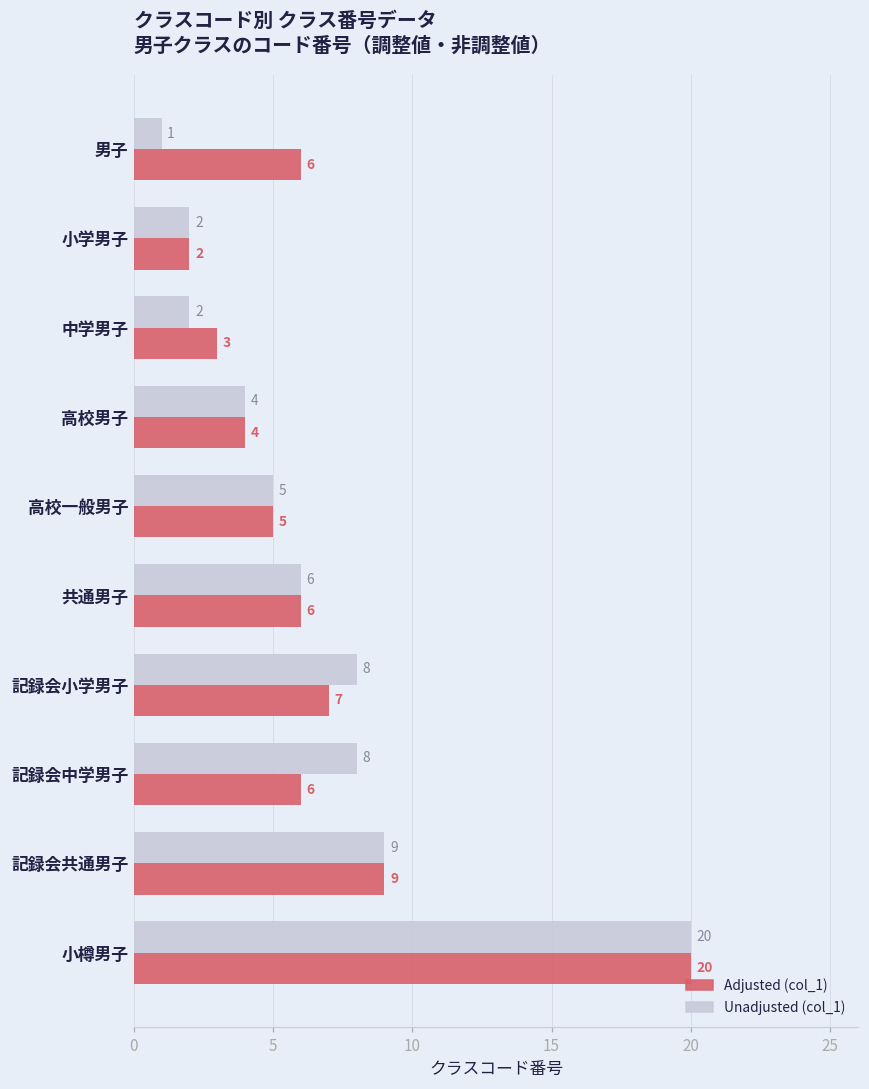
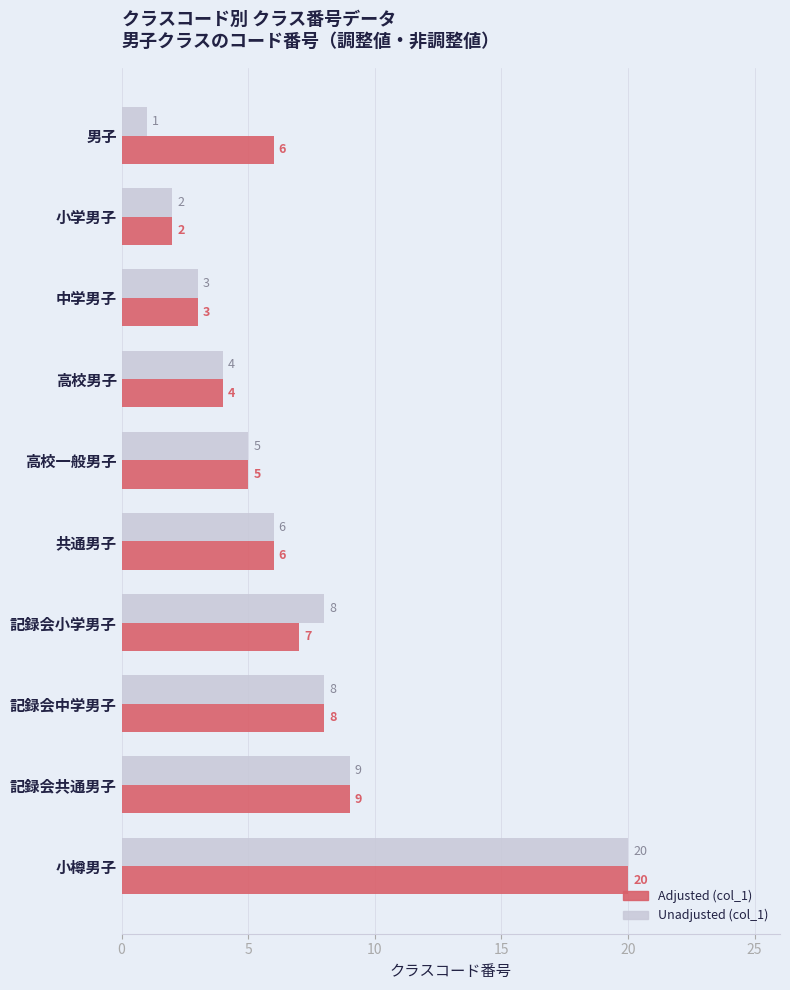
  {
    "Adjusted (col_1)": {
      "男子": 6,
      "小学男子": 2,
      "中学男子": 3,
      "高校男子": 4,
      "高校一般男子": 5,
      "共通男子": 6,
      "記録会小学男子": 7,
-     "記録会中学男子": 6,
+     "記録会中学男子": 8,
      "記録会共通男子": 9,
      "小樽男子": 20
    },
    "Unadjusted (col_1)": {
      "男子": 1,
      "小学男子": 2,
-     "中学男子": 2,
+     "中学男子": 3,
      "高校男子": 4,
      "高校一般男子": 5,
      "共通男子": 6,
      "記録会小学男子": 8,
      "記録会中学男子": 8,
      "記録会共通男子": 9,
      "小樽男子": 20
    }
  }
